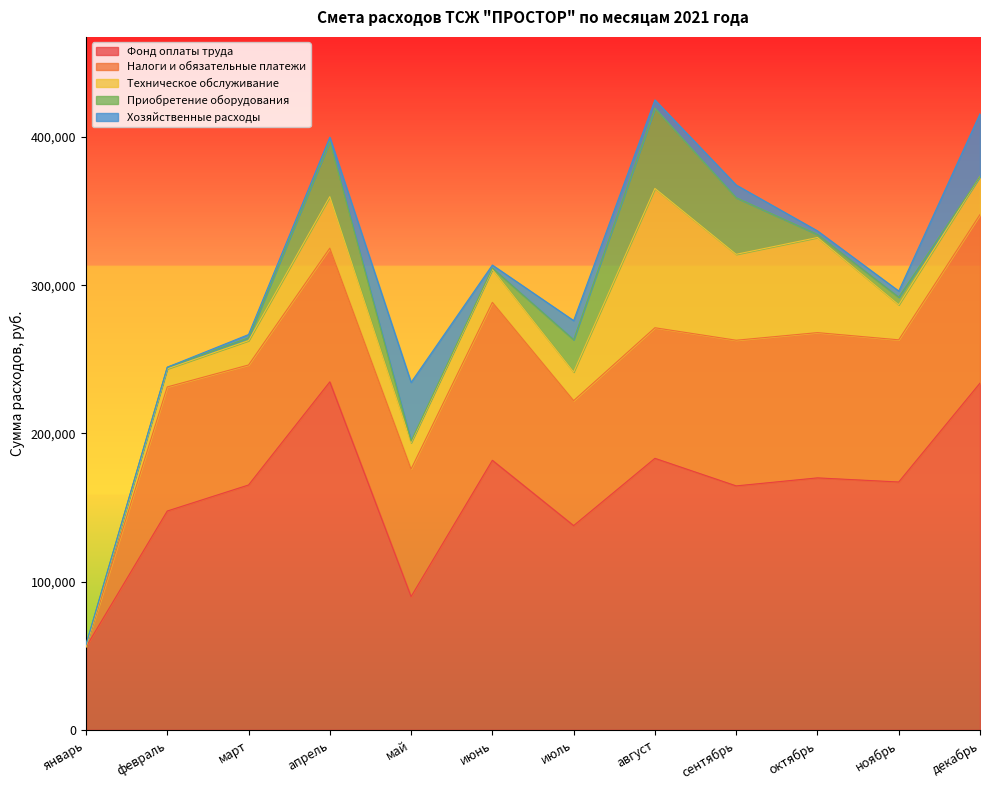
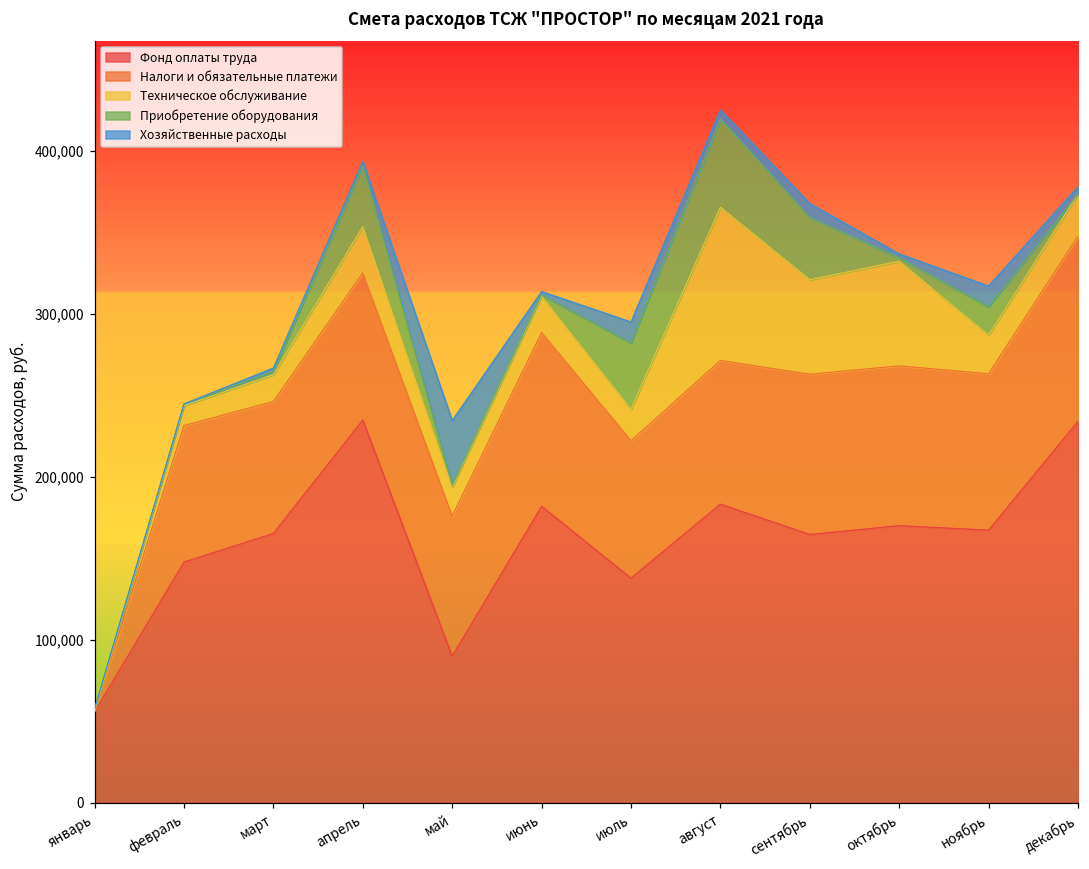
  {
    "Техническое обслуживание": {
      "март": "16,000",
-     "апрель": "35,000",
+     "апрель": "28,000",
      "июль": "19,000",
      "август": "94,000",
      "сентябрь": "58,000",
      "октябрь": "64,000",
      "ноябрь": "24,000"
    },
    "Приобретение оборудования": {
      "март": "2,000",
      "апрель": "37,000",
-     "июль": "22,000",
+     "июль": "41,000",
      "август": "54,000",
      "сентябрь": "38,000",
      "октябрь": "2,000",
-     "ноябрь": "5,000"
+     "ноябрь": "17,000"
    },
    "Хозяйственные расходы": {
      "март": "2,000",
      "апрель": "3,000",
      "май": "40,000",
      "июнь": "2,000",
      "июль": "13,000",
      "август": "6,000",
      "сентябрь": "9,000",
      "октябрь": "2,000",
-     "ноябрь": "4,000",
-     "декабрь": "42,000"
+     "ноябрь": "13,000",
+     "декабрь": "5,000"
    }
  }
